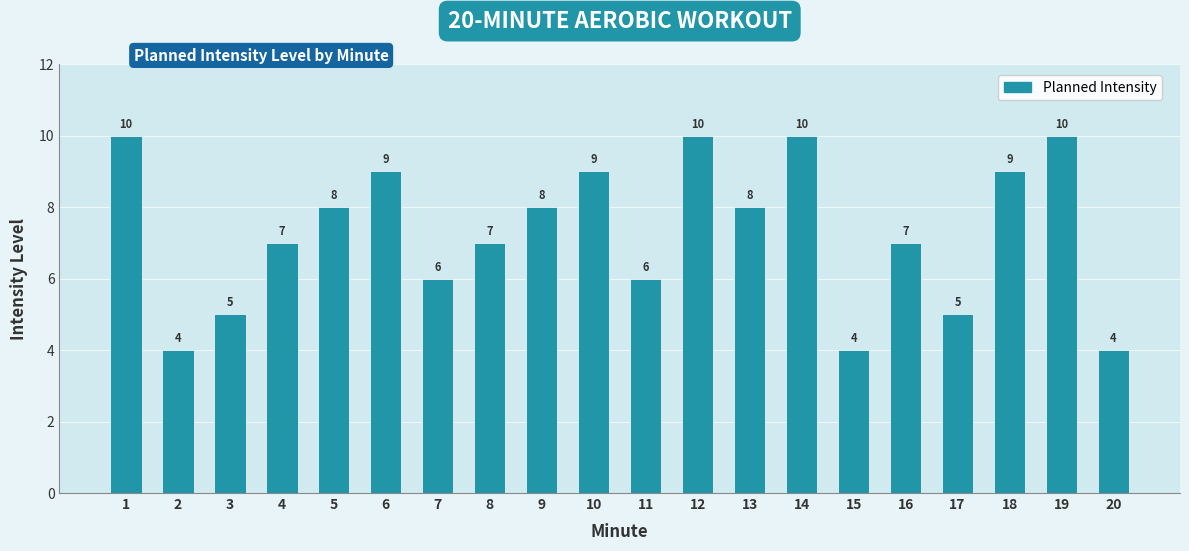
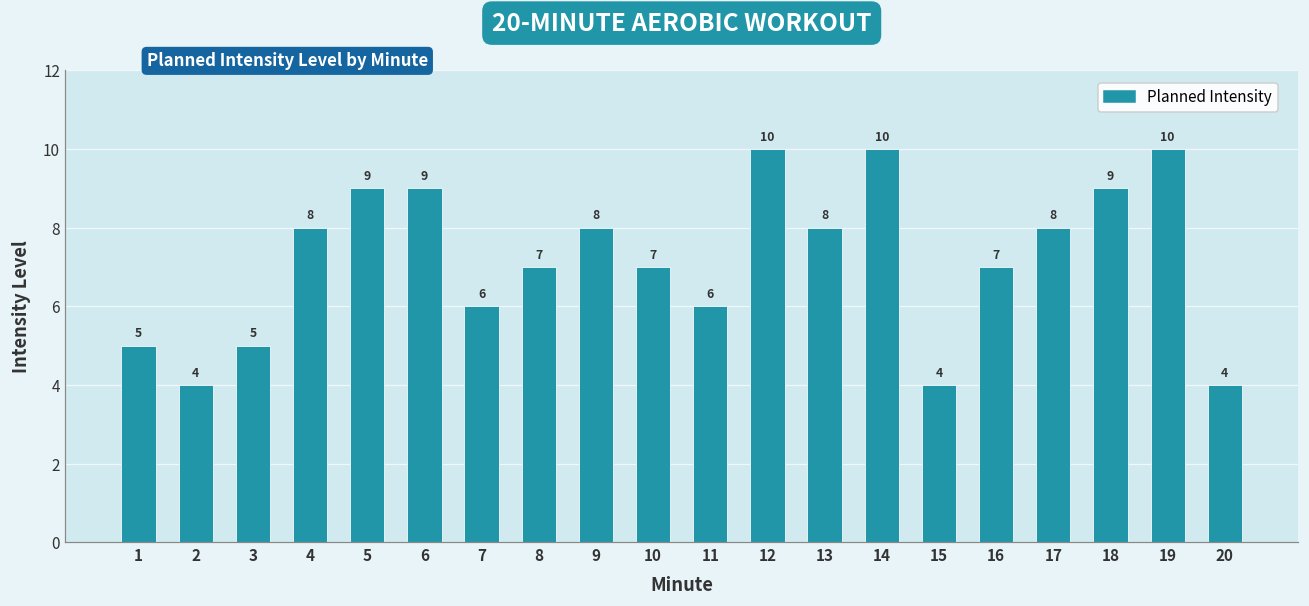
  {
-   "1": 10,
+   "1": 5,
    "2": 4,
    "3": 5,
-   "4": 7,
-   "5": 8,
+   "4": 8,
+   "5": 9,
    "6": 9,
    "7": 6,
    "8": 7,
    "9": 8,
-   "10": 9,
+   "10": 7,
    "11": 6,
    "12": 10,
    "13": 8,
    "14": 10,
    "15": 4,
    "16": 7,
-   "17": 5,
+   "17": 8,
    "18": 9,
    "19": 10,
    "20": 4
  }
